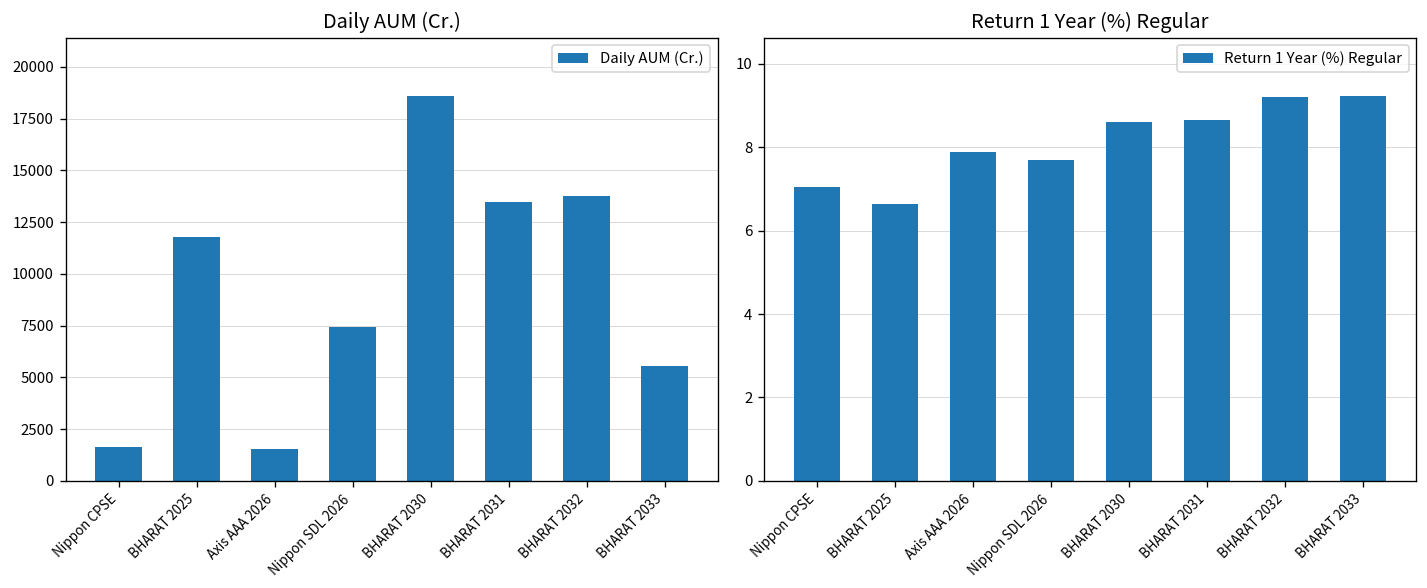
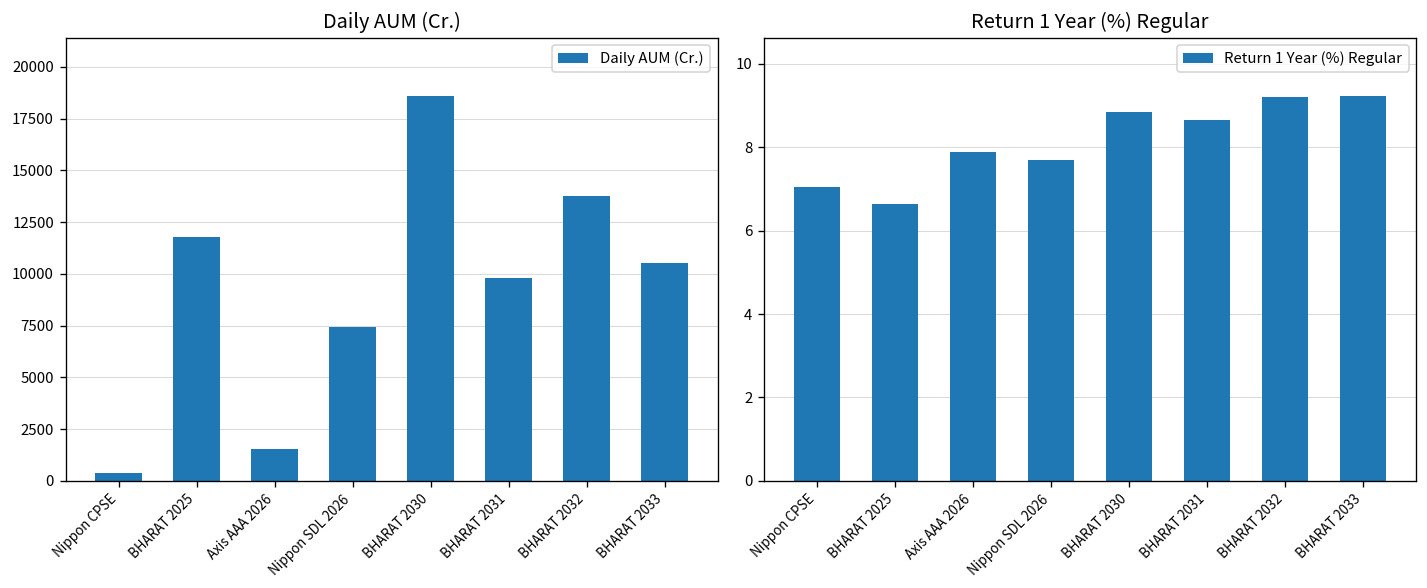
  {
    "Daily AUM (Cr.)": {
-     "Nippon CPSE": 1600,
+     "Nippon CPSE": 400,
      "BHARAT 2025": 11800,
      "Axis AAA 2026": 1600,
      "Nippon SDL 2026": 7400,
      "BHARAT 2030": 18600,
-     "BHARAT 2031": 13500,
+     "BHARAT 2031": 9800,
      "BHARAT 2032": 13800,
-     "BHARAT 2033": 5500
+     "BHARAT 2033": 10500
    },
    "Return 1 Year (%) Regular": {
      "Nippon CPSE": 7.0,
      "BHARAT 2025": 6.6,
      "Axis AAA 2026": 7.9,
      "Nippon SDL 2026": 7.7,
-     "BHARAT 2030": 8.6,
+     "BHARAT 2030": 8.9,
      "BHARAT 2031": 8.7,
      "BHARAT 2032": 9.2,
      "BHARAT 2033": 9.2
    }
  }
